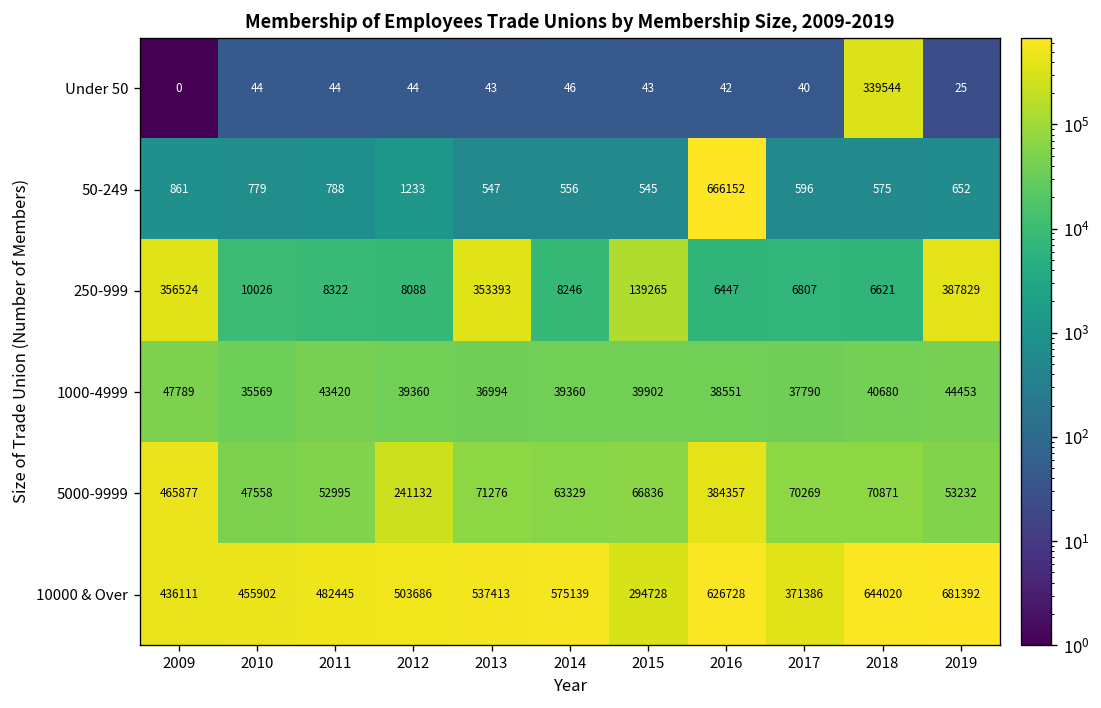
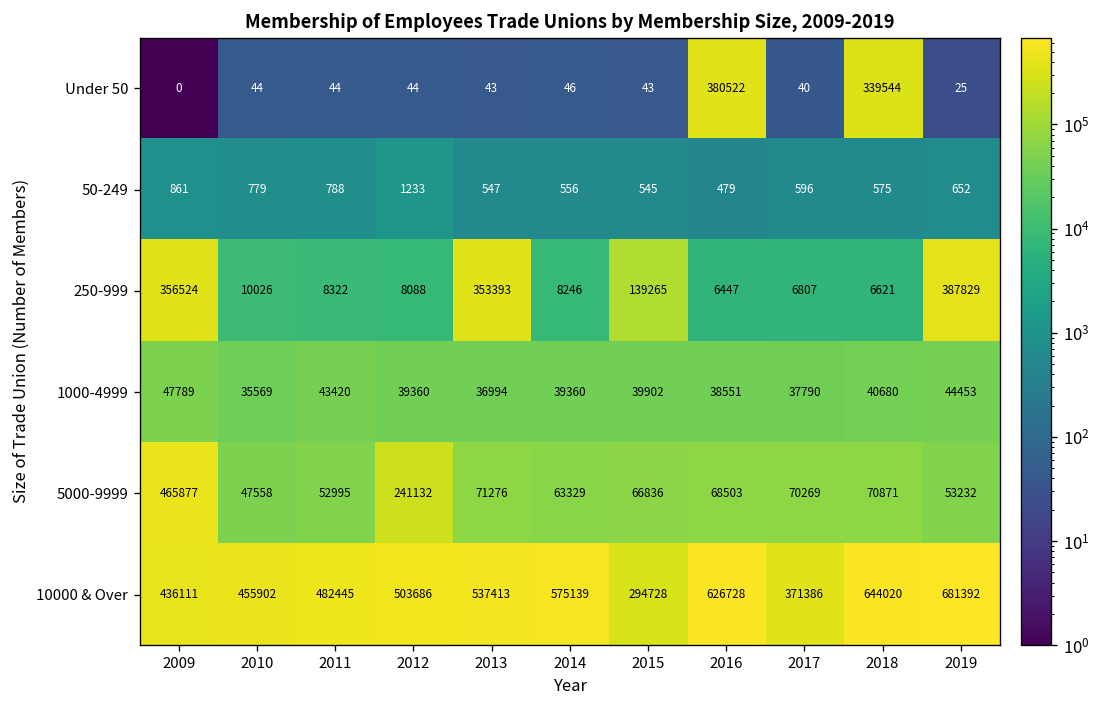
  {
    "Under 50": {
      "2009": 0,
      "2010": 44,
      "2011": 44,
      "2012": 44,
      "2013": 43,
      "2014": 46,
      "2015": 43,
-     "2016": 42,
+     "2016": 380522,
      "2017": 40,
      "2018": 339544,
      "2019": 25
    },
    "50-249": {
      "2009": 861,
      "2010": 779,
      "2011": 788,
      "2012": 1233,
      "2013": 547,
      "2014": 556,
      "2015": 545,
-     "2016": 666152,
+     "2016": 479,
      "2017": 596,
      "2018": 575,
      "2019": 652
    },
    "250-999": {
      "2009": 356524,
      "2010": 10026,
      "2011": 8322,
      "2012": 8088,
      "2013": 353393,
      "2014": 8246,
      "2015": 139265,
      "2016": 6447,
      "2017": 6807,
      "2018": 6621,
      "2019": 387829
    },
    "1000-4999": {
      "2009": 47789,
      "2010": 35569,
      "2011": 43420,
      "2012": 39360,
      "2013": 36994,
      "2014": 39360,
      "2015": 39902,
      "2016": 38551,
      "2017": 37790,
      "2018": 40680,
      "2019": 44453
    },
    "5000-9999": {
      "2009": 465877,
      "2010": 47558,
      "2011": 52995,
      "2012": 241132,
      "2013": 71276,
      "2014": 63329,
      "2015": 66836,
-     "2016": 384357,
+     "2016": 68503,
      "2017": 70269,
      "2018": 70871,
      "2019": 53232
    },
    "10000 & Over": {
      "2009": 436111,
      "2010": 455902,
      "2011": 482445,
      "2012": 503686,
      "2013": 537413,
      "2014": 575139,
      "2015": 294728,
      "2016": 626728,
      "2017": 371386,
      "2018": 644020,
      "2019": 681392
    }
  }
